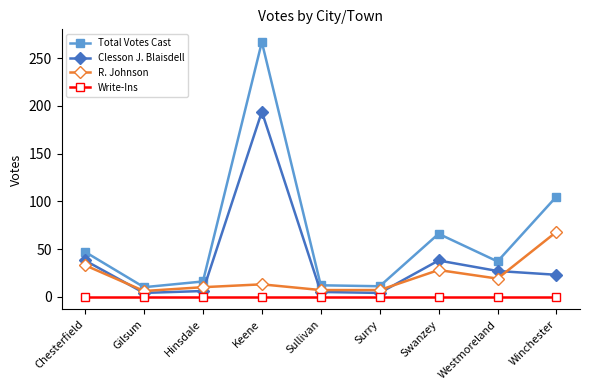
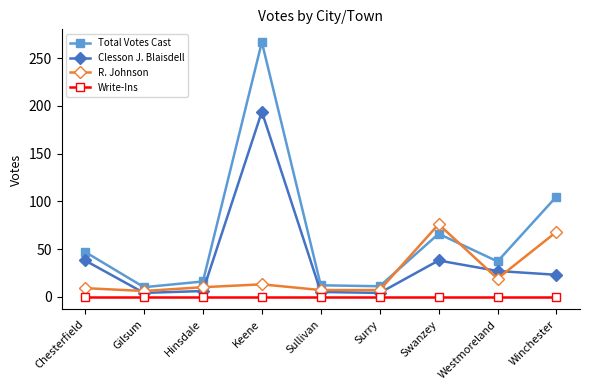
  {
    "R. Johnson": {
-     "Chesterfield": 30,
+     "Chesterfield": 10,
      "Hinsdale": 10,
      "Keene": 10,
      "Surry": 10,
-     "Swanzey": 30,
+     "Swanzey": 80,
      "Westmoreland": 20,
      "Winchester": 70
    },
    "Write-Ins": {
      "Chesterfield": 0,
      "Gilsum": 0,
      "Hinsdale": 0,
      "Keene": 0,
      "Sullivan": 0,
      "Surry": 0,
      "Swanzey": 0,
      "Westmoreland": 0,
      "Winchester": 0
    }
  }
